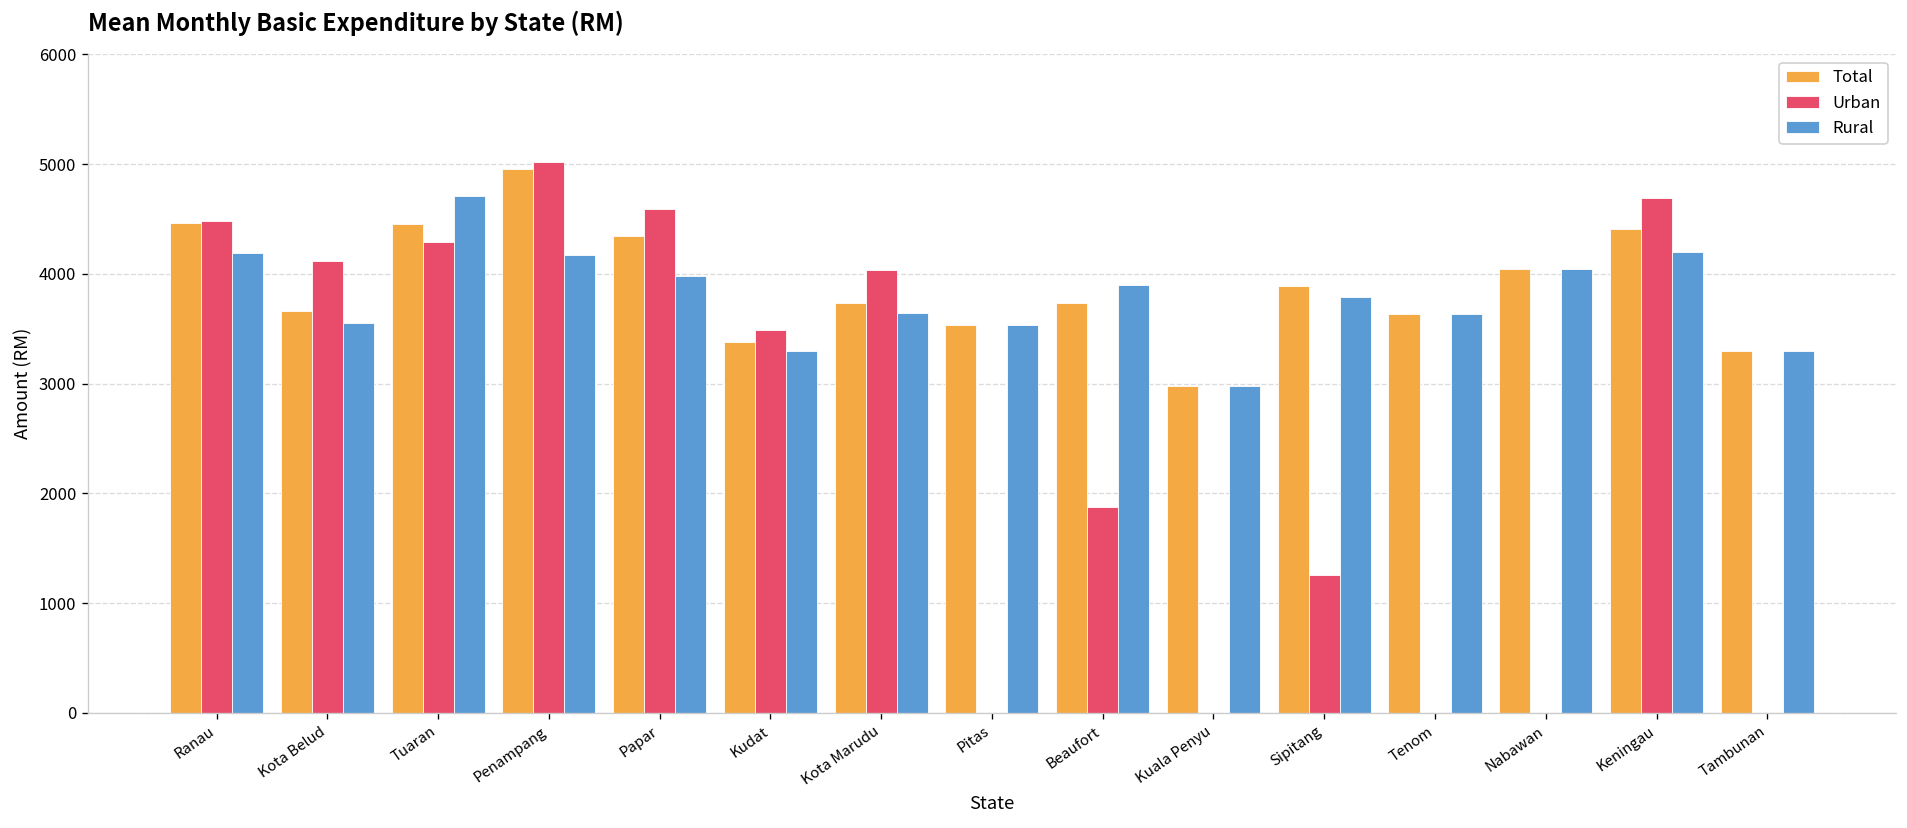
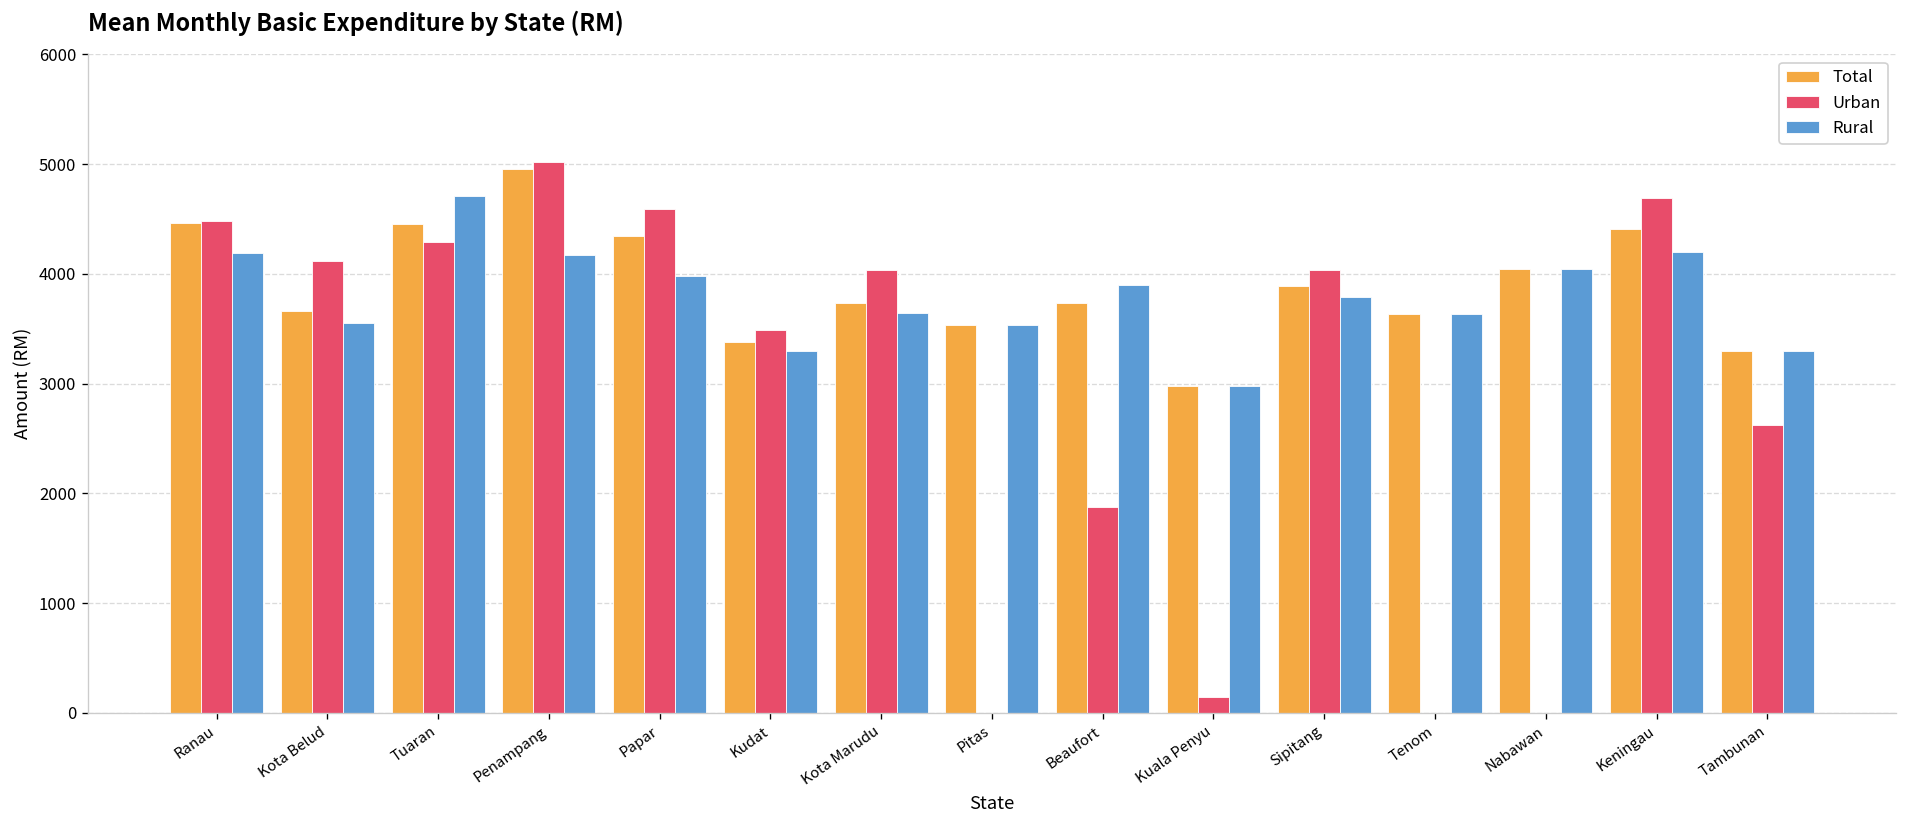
  {
    "Total": {
      "Ranau": 4500,
      "Kota Belud": 3700,
      "Tuaran": 4500,
      "Penampang": 5000,
      "Papar": 4300,
      "Kudat": 3400,
      "Kota Marudu": 3700,
      "Pitas": 3500,
      "Beaufort": 3700,
      "Kuala Penyu": 3000,
      "Sipitang": 3900,
      "Tenom": 3600,
      "Nabawan": 4000,
      "Keningau": 4400,
      "Tambunan": 3300
    },
    "Urban": {
      "Ranau": 4500,
      "Kota Belud": 4100,
      "Tuaran": 4300,
      "Penampang": 5000,
      "Papar": 4600,
      "Kudat": 3500,
      "Kota Marudu": 4000,
      "Pitas": 0,
      "Beaufort": 1900,
-     "Kuala Penyu": 0,
-     "Sipitang": 1300,
+     "Kuala Penyu": 100,
+     "Sipitang": 4000,
      "Tenom": 0,
      "Nabawan": 0,
      "Keningau": 4700,
-     "Tambunan": 0
+     "Tambunan": 2600
    },
    "Rural": {
      "Ranau": 4200,
      "Kota Belud": 3600,
      "Tuaran": 4700,
      "Penampang": 4200,
      "Papar": 4000,
      "Kudat": 3300,
      "Kota Marudu": 3600,
      "Pitas": 3500,
      "Beaufort": 3900,
      "Kuala Penyu": 3000,
      "Sipitang": 3800,
      "Tenom": 3600,
      "Nabawan": 4000,
      "Keningau": 4200,
      "Tambunan": 3300
    }
  }
